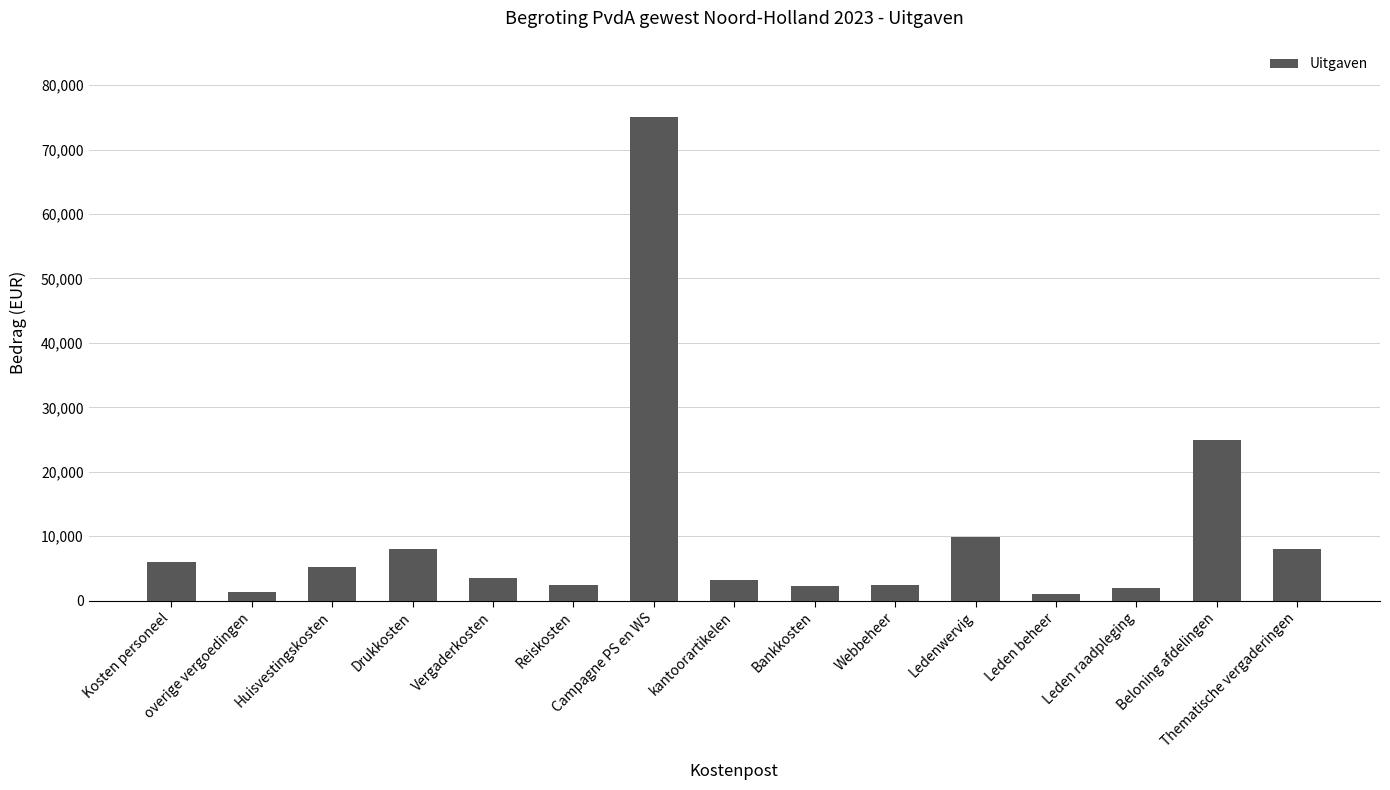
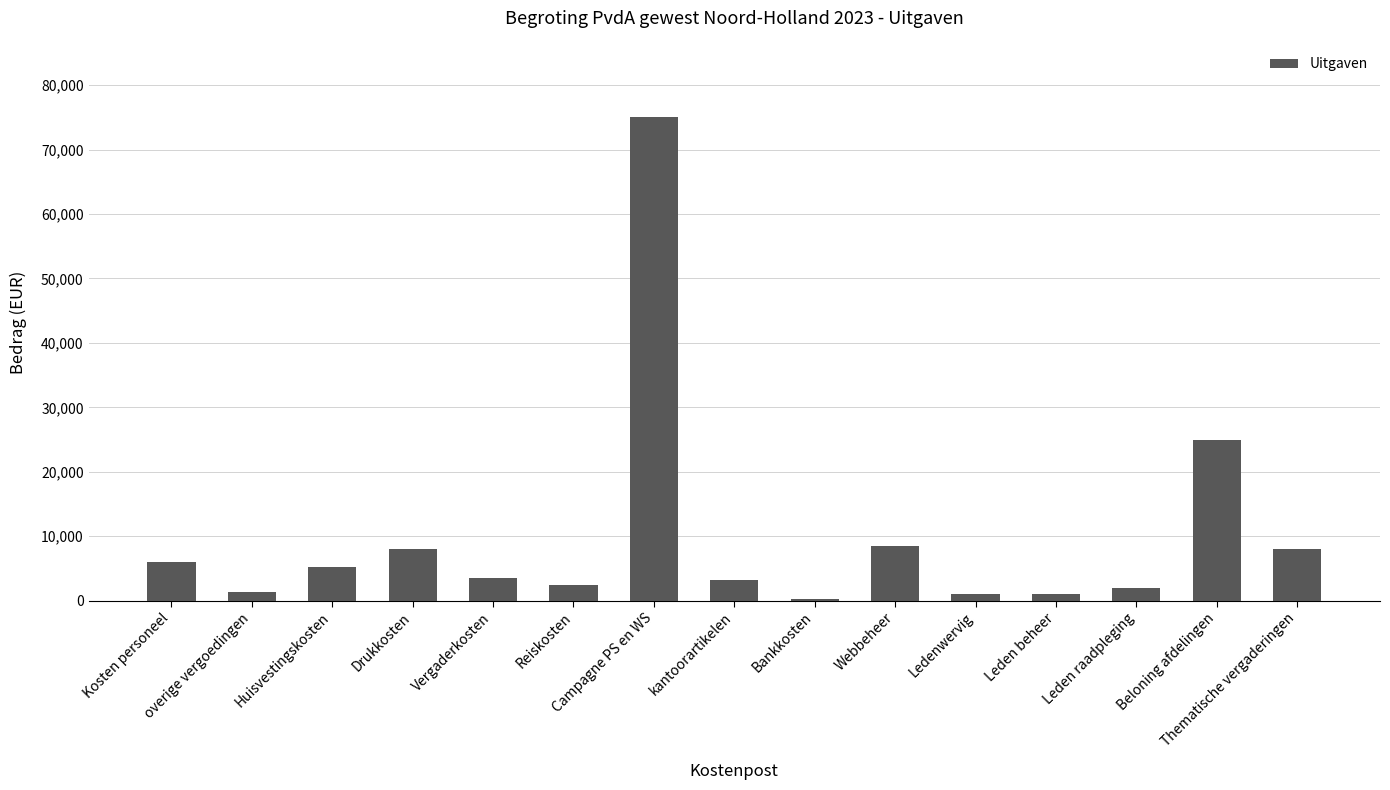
  {
    "Kosten personeel": "6,000",
    "overige vergoedingen": "1,000",
    "Huisvestingskosten": "5,000",
    "Drukkosten": "8,000",
    "Vergaderkosten": "3,000",
    "Reiskosten": "3,000",
    "Campagne PS en WS": "75,000",
    "kantoorartikelen": "3,000",
-   "Bankkosten": "2,000",
-   "Webbeheer": "3,000",
-   "Ledenwervig": "10,000",
+   "Bankkosten": "0",
+   "Webbeheer": "8,000",
+   "Ledenwervig": "1,000",
    "Leden beheer": "1,000",
    "Leden raadpleging": "2,000",
    "Beloning afdelingen": "25,000",
    "Thematische vergaderingen": "8,000"
  }
